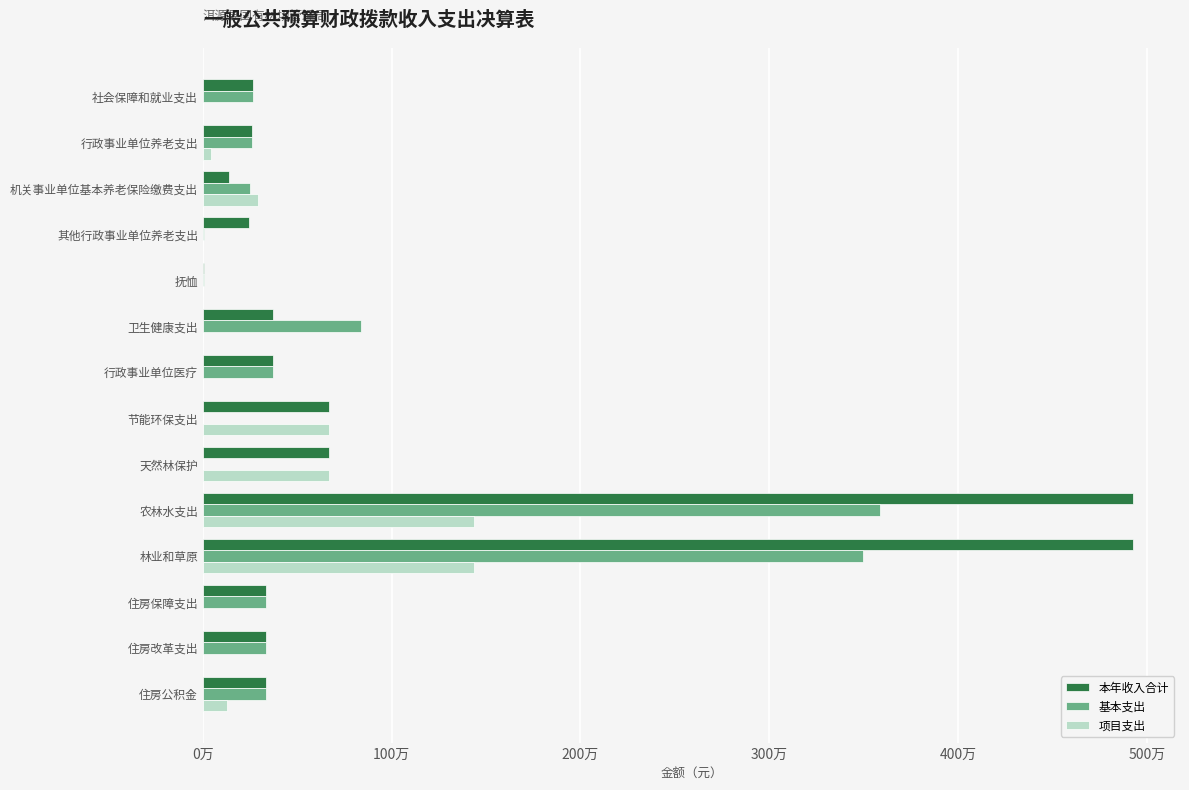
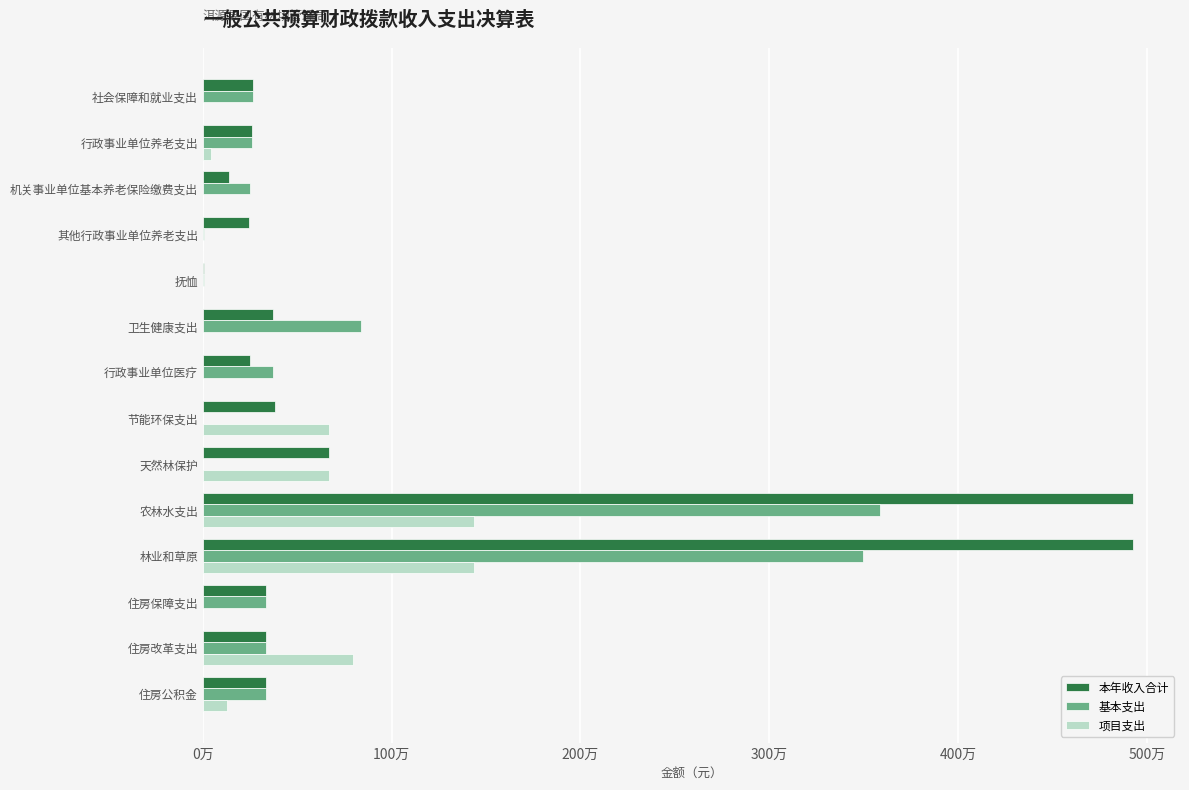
  {
    "本年收入合计": {
      "社会保障和就业支出": "27万",
      "行政事业单位养老支出": "26万",
      "机关事业单位基本养老保险缴费支出": "14万",
      "其他行政事业单位养老支出": "24万",
      "卫生健康支出": "37万",
-     "行政事业单位医疗": "37万",
-     "节能环保支出": "67万",
+     "行政事业单位医疗": "25万",
+     "节能环保支出": "38万",
      "天然林保护": "67万",
      "农林水支出": "493万",
      "林业和草原": "493万",
      "住房保障支出": "33万",
      "住房改革支出": "33万",
      "住房公积金": "33万"
    },
    "基本支出": {
      "社会保障和就业支出": "27万",
      "行政事业单位养老支出": "26万",
      "机关事业单位基本养老保险缴费支出": "25万",
      "卫生健康支出": "84万",
      "行政事业单位医疗": "37万",
      "节能环保支出": "0万",
      "天然林保护": "0万",
      "农林水支出": "359万",
      "林业和草原": "349万",
      "住房保障支出": "33万",
      "住房改革支出": "33万",
      "住房公积金": "33万"
    },
    "项目支出": {
      "社会保障和就业支出": "0万",
      "行政事业单位养老支出": "4万",
-     "机关事业单位基本养老保险缴费支出": "29万",
+     "机关事业单位基本养老保险缴费支出": "0万",
      "其他行政事业单位养老支出": "0万",
      "抚恤": "0万",
      "卫生健康支出": "0万",
      "行政事业单位医疗": "0万",
      "节能环保支出": "67万",
      "天然林保护": "67万",
      "农林水支出": "144万",
      "林业和草原": "144万",
      "住房保障支出": "0万",
-     "住房改革支出": "0万",
+     "住房改革支出": "80万",
      "住房公积金": "13万"
    }
  }
